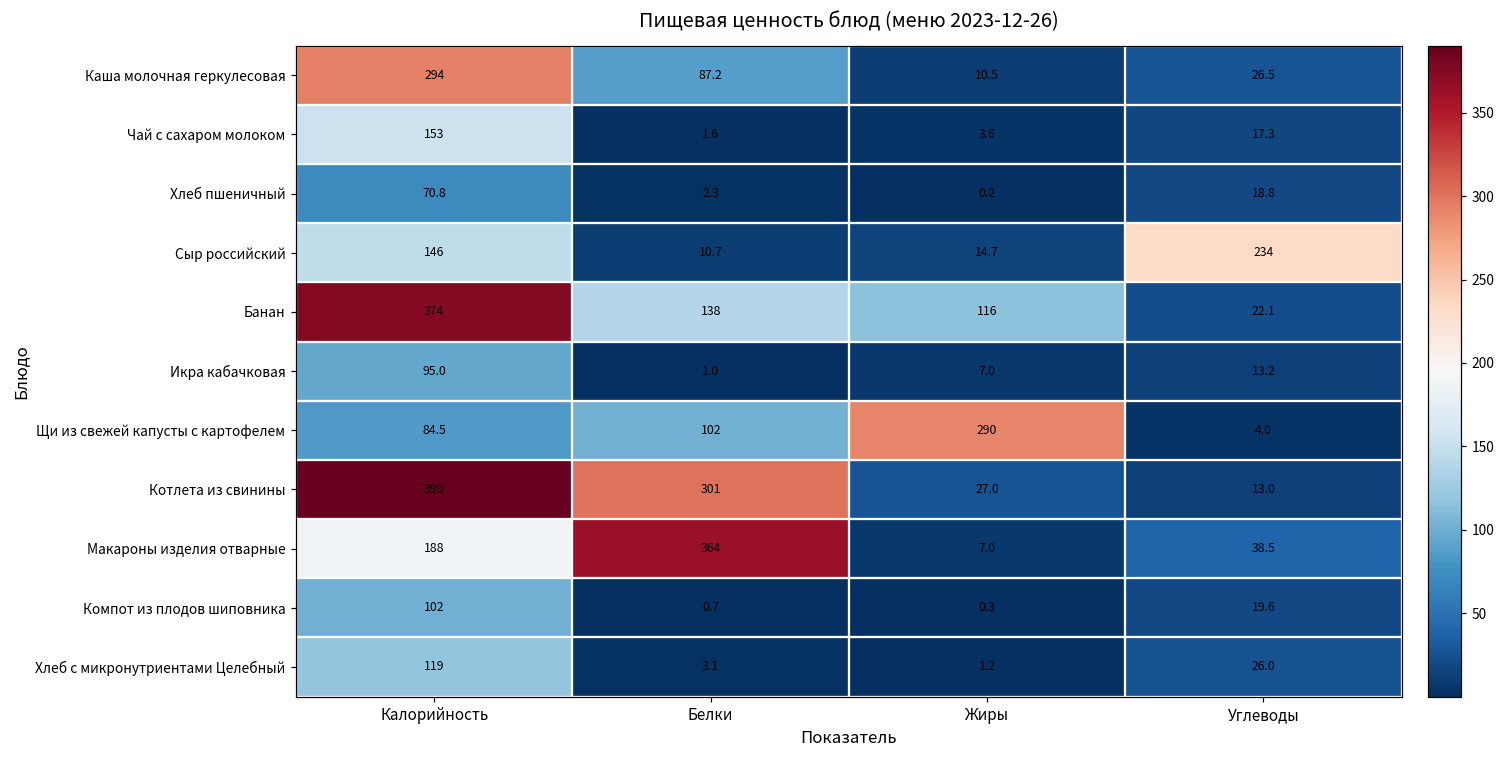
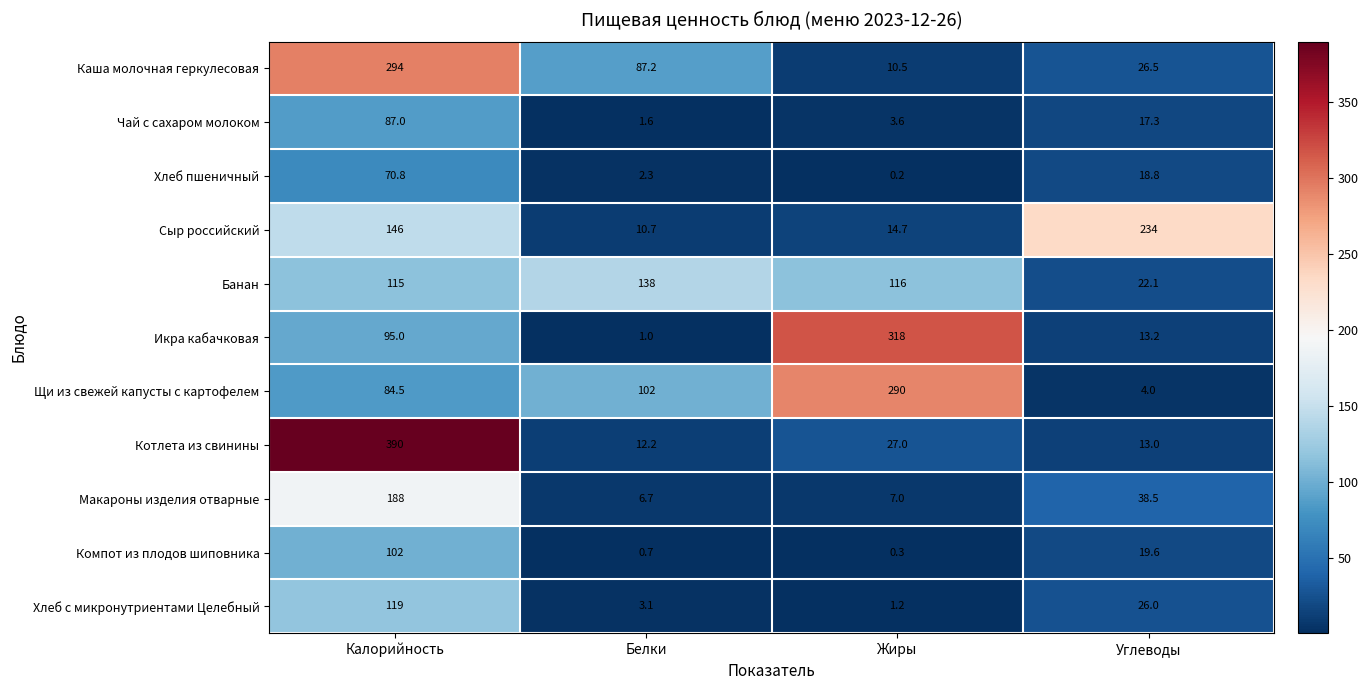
  {
    "Каша молочная геркулесовая": {
      "Калорийность": 294,
      "Белки": 87.2,
      "Жиры": 10.5,
      "Углеводы": 26.5
    },
    "Чай с сахаром молоком": {
-     "Калорийность": 153,
+     "Калорийность": 87.0,
      "Белки": 1.6,
      "Жиры": 3.6,
      "Углеводы": 17.3
    },
    "Хлеб пшеничный": {
      "Калорийность": 70.8,
      "Белки": 2.3,
      "Жиры": 0.2,
      "Углеводы": 18.8
    },
    "Сыр российский": {
      "Калорийность": 146,
      "Белки": 10.7,
      "Жиры": 14.7,
      "Углеводы": 234
    },
    "Банан": {
-     "Калорийность": 374,
+     "Калорийность": 115,
      "Белки": 138,
      "Жиры": 116,
      "Углеводы": 22.1
    },
    "Икра кабачковая": {
      "Калорийность": 95.0,
      "Белки": 1.0,
-     "Жиры": 7.0,
+     "Жиры": 318,
      "Углеводы": 13.2
    },
    "Щи из свежей капусты с картофелем": {
      "Калорийность": 84.5,
      "Белки": 102,
      "Жиры": 290,
      "Углеводы": 4.0
    },
    "Котлета из свинины": {
      "Калорийность": 390,
-     "Белки": 301,
+     "Белки": 12.2,
      "Жиры": 27.0,
      "Углеводы": 13.0
    },
    "Макароны изделия отварные": {
      "Калорийность": 188,
-     "Белки": 364,
+     "Белки": 6.7,
      "Жиры": 7.0,
      "Углеводы": 38.5
    },
    "Компот из плодов шиповника": {
      "Калорийность": 102,
      "Белки": 0.7,
      "Жиры": 0.3,
      "Углеводы": 19.6
    },
    "Хлеб с микронутриентами Целебный": {
      "Калорийность": 119,
      "Белки": 3.1,
      "Жиры": 1.2,
      "Углеводы": 26.0
    }
  }
